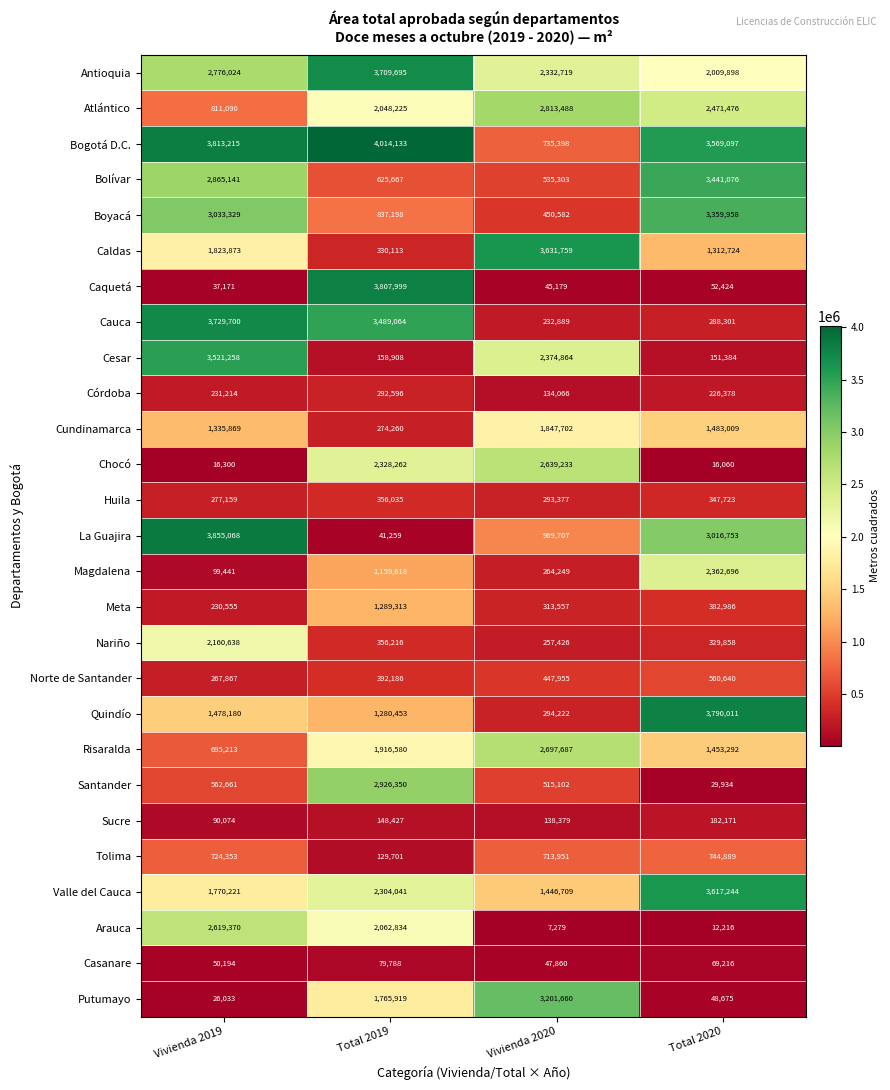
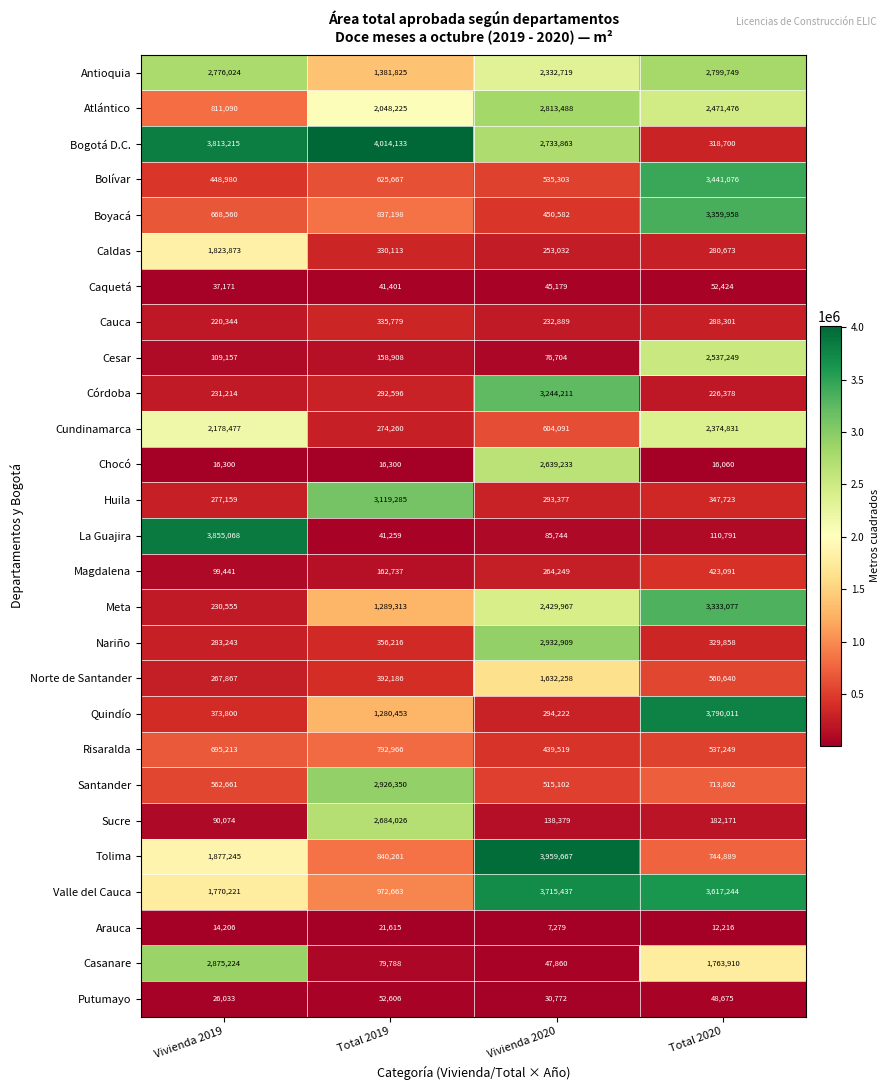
  {
    "Antioquia": {
      "Vivienda 2019": "2,776,024",
-     "Total 2019": "3,709,695",
+     "Total 2019": "1,381,825",
      "Vivienda 2020": "2,332,719",
-     "Total 2020": "2,009,898"
+     "Total 2020": "2,799,749"
    },
    "Atlántico": {
      "Vivienda 2019": "811,090",
      "Total 2019": "2,048,225",
      "Vivienda 2020": "2,813,488",
      "Total 2020": "2,471,476"
    },
    "Bogotá D.C.": {
      "Vivienda 2019": "3,813,215",
      "Total 2019": "4,014,133",
-     "Vivienda 2020": "735,398",
-     "Total 2020": "3,569,097"
+     "Vivienda 2020": "2,733,863",
+     "Total 2020": "318,700"
    },
    "Bolívar": {
-     "Vivienda 2019": "2,865,141",
+     "Vivienda 2019": "448,980",
      "Total 2019": "625,667",
      "Vivienda 2020": "535,303",
      "Total 2020": "3,441,076"
    },
    "Boyacá": {
-     "Vivienda 2019": "3,033,329",
+     "Vivienda 2019": "668,560",
      "Total 2019": "837,198",
      "Vivienda 2020": "450,582",
      "Total 2020": "3,359,958"
    },
    "Caldas": {
      "Vivienda 2019": "1,823,873",
      "Total 2019": "330,113",
-     "Vivienda 2020": "3,631,759",
-     "Total 2020": "1,312,724"
+     "Vivienda 2020": "253,032",
+     "Total 2020": "280,673"
    },
    "Caquetá": {
      "Vivienda 2019": "37,171",
-     "Total 2019": "3,807,999",
+     "Total 2019": "41,401",
      "Vivienda 2020": "45,179",
      "Total 2020": "52,424"
    },
    "Cauca": {
-     "Vivienda 2019": "3,729,700",
-     "Total 2019": "3,489,064",
+     "Vivienda 2019": "220,344",
+     "Total 2019": "335,779",
      "Vivienda 2020": "232,889",
      "Total 2020": "288,301"
    },
    "Cesar": {
-     "Vivienda 2019": "3,521,258",
+     "Vivienda 2019": "109,157",
      "Total 2019": "158,908",
-     "Vivienda 2020": "2,374,864",
-     "Total 2020": "151,384"
+     "Vivienda 2020": "76,704",
+     "Total 2020": "2,537,249"
    },
    "Córdoba": {
      "Vivienda 2019": "231,214",
      "Total 2019": "292,596",
-     "Vivienda 2020": "134,066",
+     "Vivienda 2020": "3,244,211",
      "Total 2020": "226,378"
    },
    "Cundinamarca": {
-     "Vivienda 2019": "1,335,869",
+     "Vivienda 2019": "2,178,477",
      "Total 2019": "274,260",
-     "Vivienda 2020": "1,847,702",
-     "Total 2020": "1,483,009"
+     "Vivienda 2020": "604,091",
+     "Total 2020": "2,374,831"
    },
    "Chocó": {
      "Vivienda 2019": "16,300",
-     "Total 2019": "2,328,262",
+     "Total 2019": "16,300",
      "Vivienda 2020": "2,639,233",
      "Total 2020": "16,060"
    },
    "Huila": {
      "Vivienda 2019": "277,159",
-     "Total 2019": "356,035",
+     "Total 2019": "3,119,285",
      "Vivienda 2020": "293,377",
      "Total 2020": "347,723"
    },
    "La Guajira": {
      "Vivienda 2019": "3,855,068",
      "Total 2019": "41,259",
-     "Vivienda 2020": "969,707",
-     "Total 2020": "3,016,753"
+     "Vivienda 2020": "85,744",
+     "Total 2020": "110,791"
    },
    "Magdalena": {
      "Vivienda 2019": "99,441",
-     "Total 2019": "1,159,618",
+     "Total 2019": "162,737",
      "Vivienda 2020": "264,249",
-     "Total 2020": "2,362,696"
+     "Total 2020": "423,091"
    },
    "Meta": {
      "Vivienda 2019": "230,555",
      "Total 2019": "1,289,313",
-     "Vivienda 2020": "313,557",
-     "Total 2020": "382,986"
+     "Vivienda 2020": "2,429,967",
+     "Total 2020": "3,333,077"
    },
    "Nariño": {
-     "Vivienda 2019": "2,160,638",
+     "Vivienda 2019": "283,243",
      "Total 2019": "356,216",
-     "Vivienda 2020": "257,426",
+     "Vivienda 2020": "2,932,909",
      "Total 2020": "329,858"
    },
    "Norte de Santander": {
      "Vivienda 2019": "267,867",
      "Total 2019": "392,186",
-     "Vivienda 2020": "447,955",
+     "Vivienda 2020": "1,632,258",
      "Total 2020": "560,640"
    },
    "Quindío": {
-     "Vivienda 2019": "1,478,180",
+     "Vivienda 2019": "373,800",
      "Total 2019": "1,280,453",
      "Vivienda 2020": "294,222",
      "Total 2020": "3,790,011"
    },
    "Risaralda": {
      "Vivienda 2019": "695,213",
-     "Total 2019": "1,916,580",
-     "Vivienda 2020": "2,697,687",
-     "Total 2020": "1,453,292"
+     "Total 2019": "792,966",
+     "Vivienda 2020": "439,519",
+     "Total 2020": "537,249"
    },
    "Santander": {
      "Vivienda 2019": "562,661",
      "Total 2019": "2,926,350",
      "Vivienda 2020": "515,102",
-     "Total 2020": "29,934"
+     "Total 2020": "713,802"
    },
    "Sucre": {
      "Vivienda 2019": "90,074",
-     "Total 2019": "148,427",
+     "Total 2019": "2,684,026",
      "Vivienda 2020": "138,379",
      "Total 2020": "182,171"
    },
    "Tolima": {
-     "Vivienda 2019": "724,353",
-     "Total 2019": "129,701",
-     "Vivienda 2020": "713,951",
+     "Vivienda 2019": "1,877,245",
+     "Total 2019": "840,261",
+     "Vivienda 2020": "3,959,667",
      "Total 2020": "744,889"
    },
    "Valle del Cauca": {
      "Vivienda 2019": "1,770,221",
-     "Total 2019": "2,304,041",
-     "Vivienda 2020": "1,446,709",
+     "Total 2019": "972,663",
+     "Vivienda 2020": "3,715,437",
      "Total 2020": "3,617,244"
    },
    "Arauca": {
-     "Vivienda 2019": "2,619,370",
-     "Total 2019": "2,062,834",
+     "Vivienda 2019": "14,206",
+     "Total 2019": "21,615",
      "Vivienda 2020": "7,279",
      "Total 2020": "12,216"
    },
    "Casanare": {
-     "Vivienda 2019": "50,194",
+     "Vivienda 2019": "2,875,224",
      "Total 2019": "79,788",
      "Vivienda 2020": "47,860",
-     "Total 2020": "69,216"
+     "Total 2020": "1,763,910"
    },
    "Putumayo": {
      "Vivienda 2019": "26,033",
-     "Total 2019": "1,765,919",
-     "Vivienda 2020": "3,201,660",
+     "Total 2019": "52,606",
+     "Vivienda 2020": "30,772",
      "Total 2020": "48,675"
    }
  }
